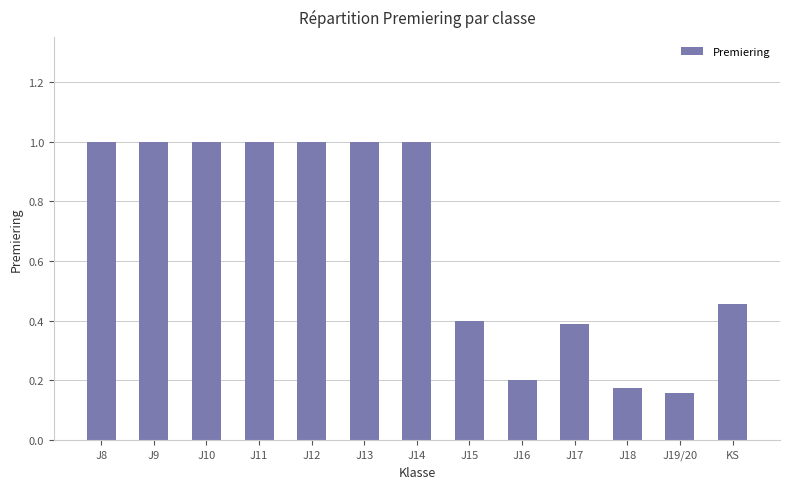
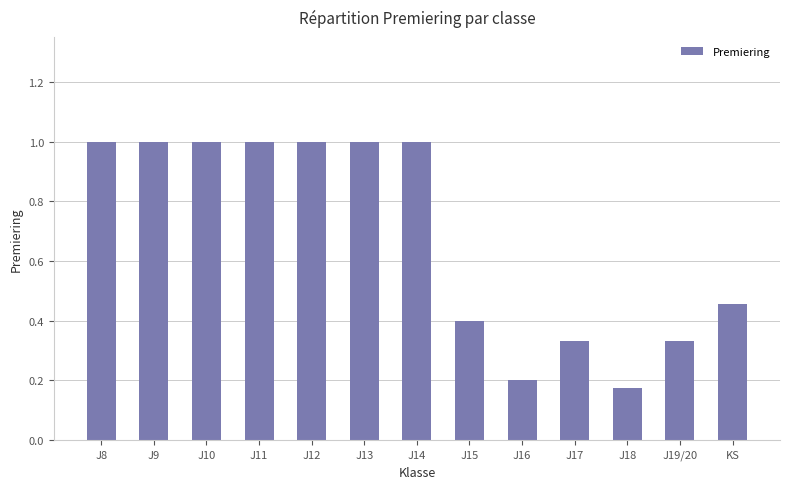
  {
    "J8": 1.00,
    "J9": 1.00,
    "J10": 1.00,
    "J11": 1.00,
    "J12": 1.00,
    "J13": 1.00,
    "J14": 1.00,
    "J15": 0.40,
    "J16": 0.20,
-   "J17": 0.39,
+   "J17": 0.33,
    "J18": 0.17,
-   "J19/20": 0.16,
+   "J19/20": 0.33,
    "KS": 0.46
  }
